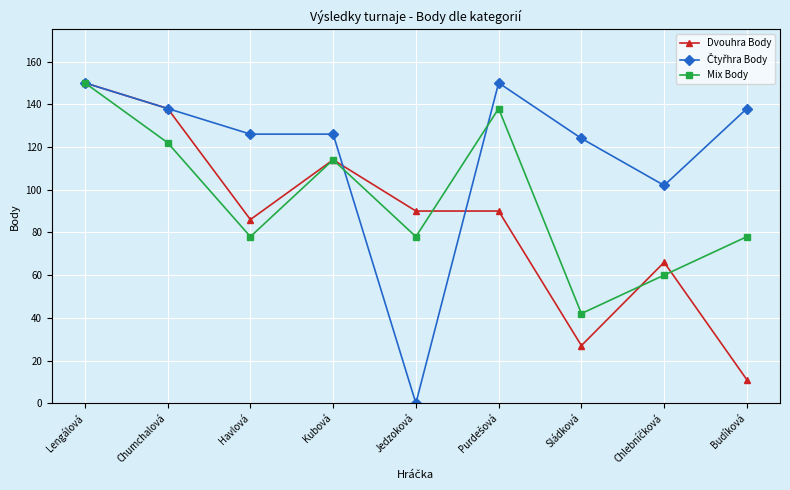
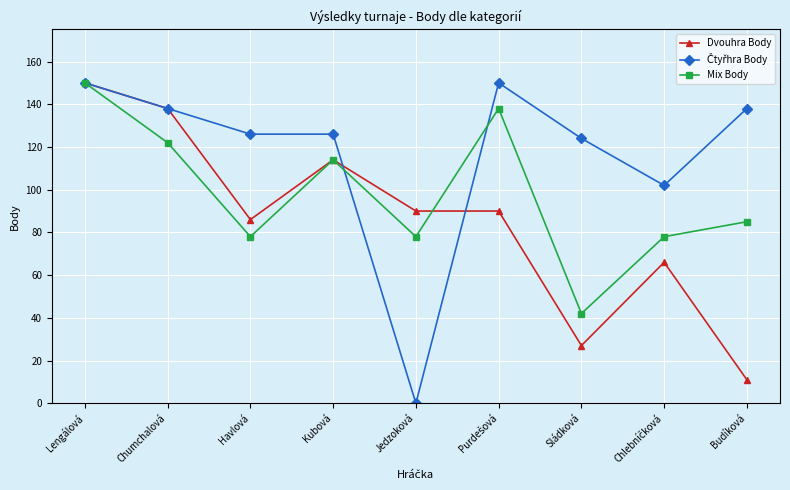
  {
    "Dvouhra Body": {
      "Havlová": 86,
      "Jedzoková": 90,
      "Purdešová": 90,
      "Sládková": 27,
      "Chlebníčková": 66,
      "Budíková": 11
    },
    "Čtyřhra Body": {
      "Havlová": 126,
      "Kubová": 126,
      "Jedzoková": 0,
      "Purdešová": 150,
      "Sládková": 124,
      "Chlebníčková": 102,
      "Budíková": 138
    },
    "Mix Body": {
      "Chumchalová": 122,
      "Havlová": 78,
      "Jedzoková": 78,
      "Purdešová": 138,
      "Sládková": 42,
-     "Chlebníčková": 60,
-     "Budíková": 78
+     "Chlebníčková": 78,
+     "Budíková": 85
    }
  }
